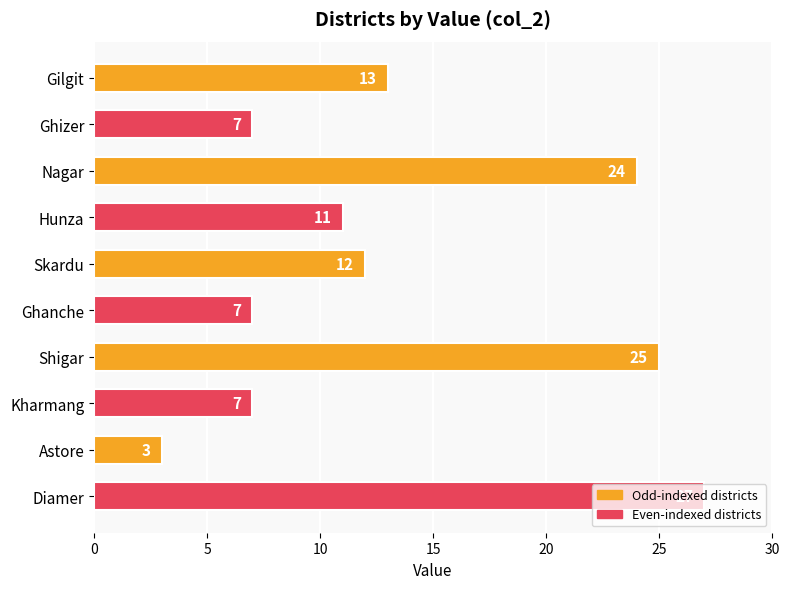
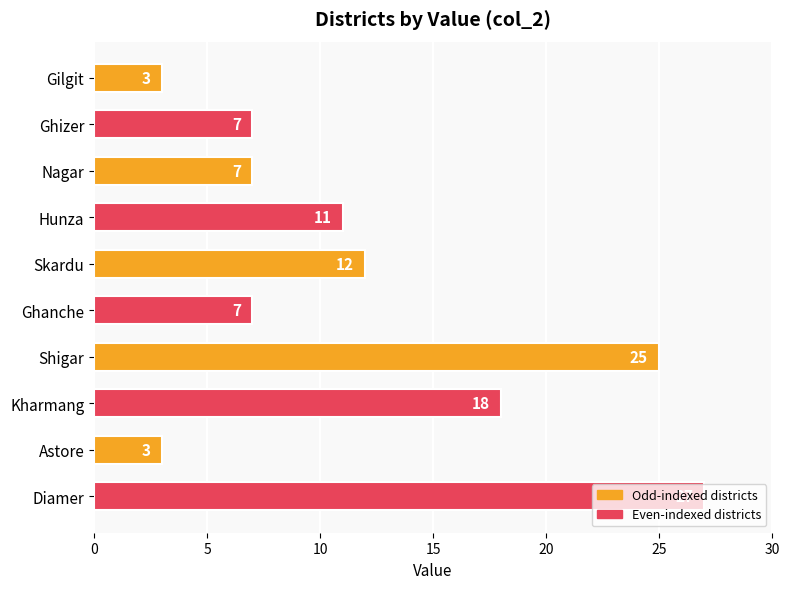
  {
-   "Gilgit": 13,
+   "Gilgit": 3,
    "Ghizer": 7,
-   "Nagar": 24,
+   "Nagar": 7,
    "Hunza": 11,
    "Skardu": 12,
    "Ghanche": 7,
    "Shigar": 25,
-   "Kharmang": 7,
+   "Kharmang": 18,
    "Astore": 3
  }
